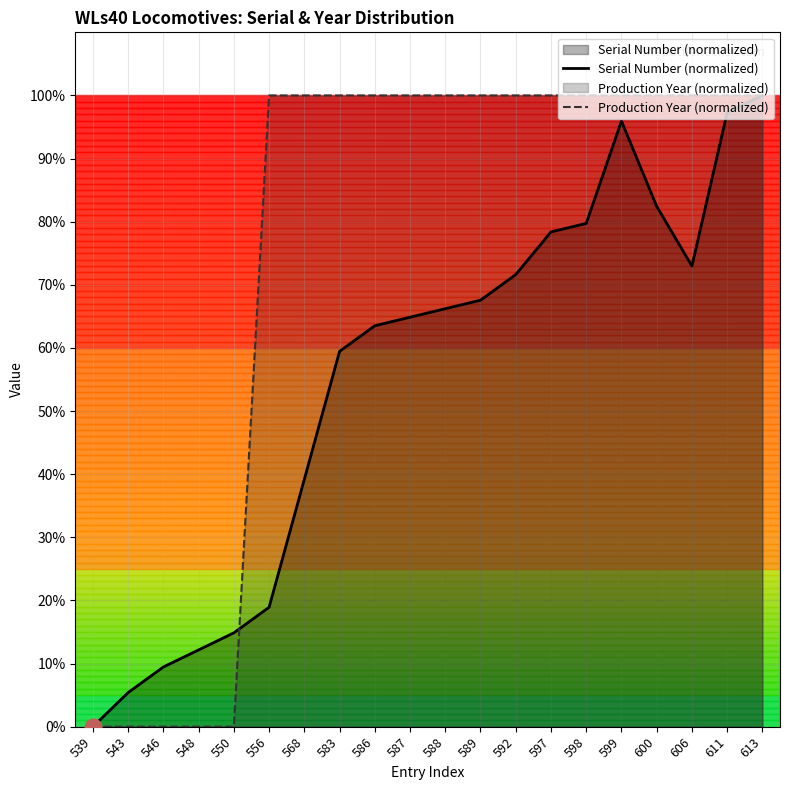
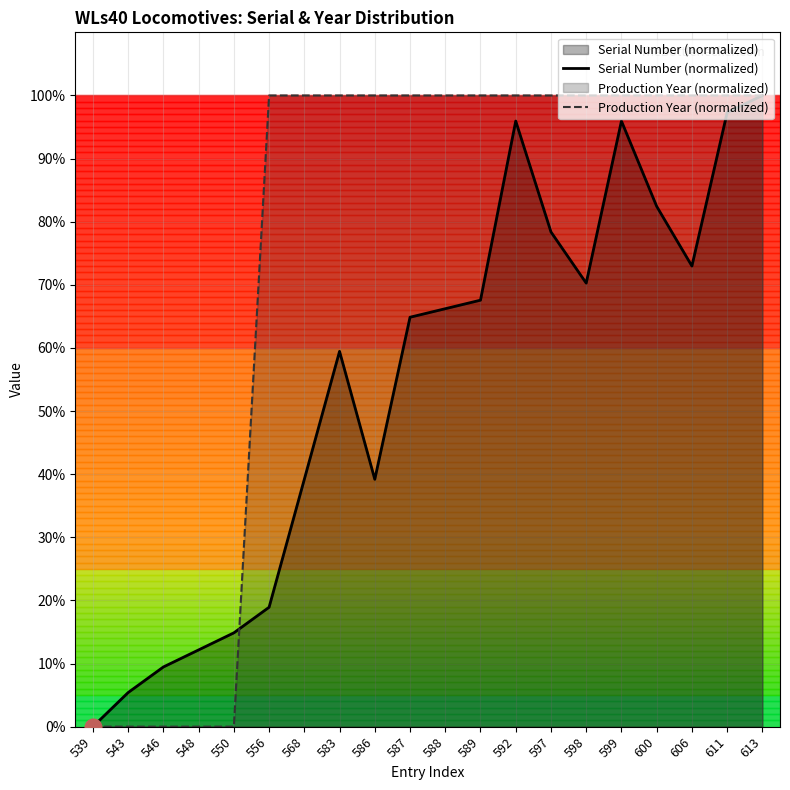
  {
    "Serial Number (normalized)": {
      "543": "5%",
      "546": "9%",
      "548": "12%",
      "550": "15%",
      "556": "19%",
      "568": "39%",
      "583": "59%",
-     "586": "64%",
+     "586": "39%",
      "587": "65%",
      "588": "66%",
      "589": "68%",
-     "592": "72%",
+     "592": "96%",
      "597": "78%",
-     "598": "80%",
+     "598": "70%",
      "599": "96%",
      "600": "82%",
      "606": "73%"
    },
    "Production Year (normalized)": {
      "543": "0%",
      "546": "0%",
      "548": "0%",
      "550": "0%",
      "556": "100%",
      "568": "100%",
      "583": "100%",
      "586": "100%",
      "587": "100%",
      "588": "100%",
      "589": "100%",
      "592": "100%",
      "597": "100%"
    }
  }
